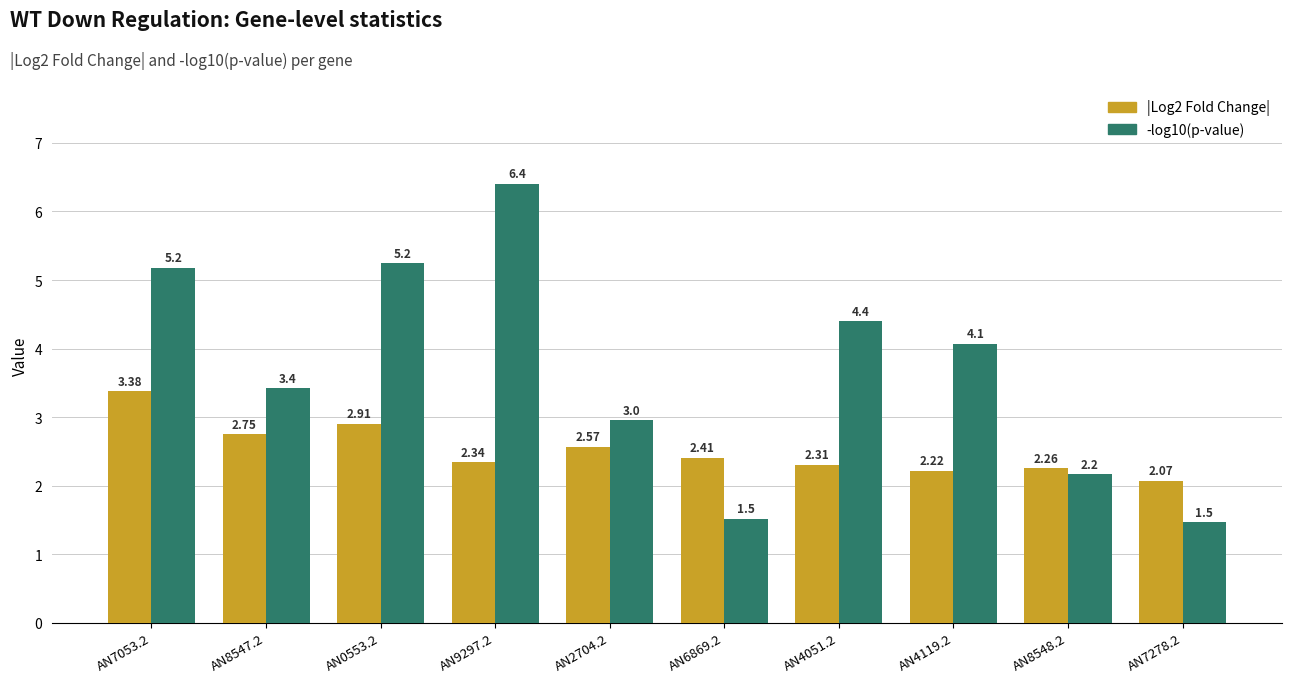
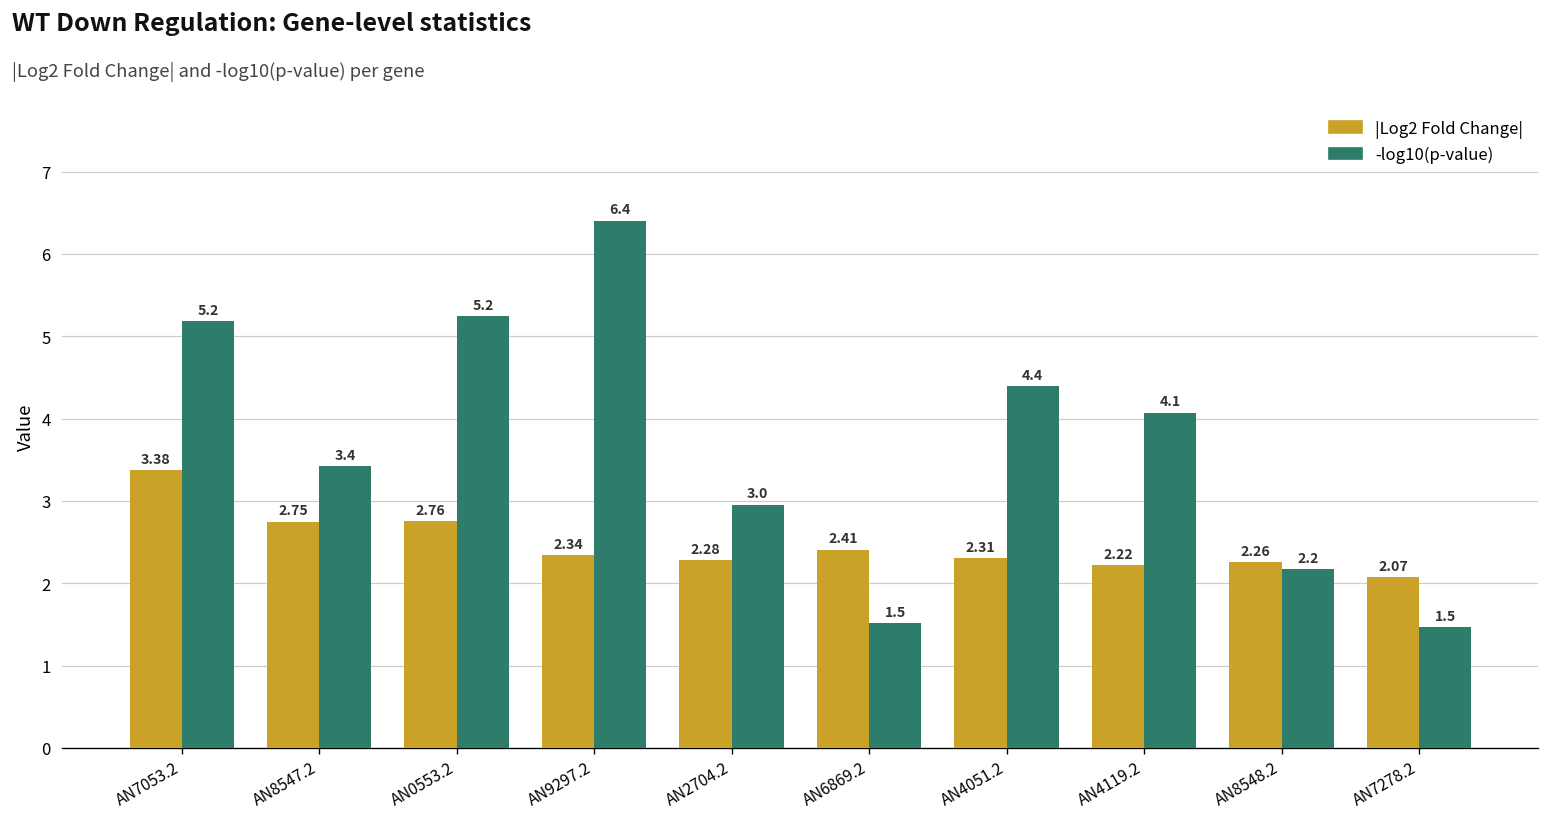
  {
    "|Log2 Fold Change|": {
      "AN7053.2": 3.38,
      "AN8547.2": 2.75,
-     "AN0553.2": 2.91,
+     "AN0553.2": 2.76,
      "AN9297.2": 2.34,
-     "AN2704.2": 2.57,
+     "AN2704.2": 2.28,
      "AN6869.2": 2.41,
      "AN4051.2": 2.31,
      "AN4119.2": 2.22,
      "AN8548.2": 2.26,
      "AN7278.2": 2.07
    },
    "-log10(p-value)": {
      "AN7053.2": 5.2,
      "AN8547.2": 3.4,
      "AN0553.2": 5.2,
      "AN9297.2": 6.4,
      "AN2704.2": 3.0,
      "AN6869.2": 1.5,
      "AN4051.2": 4.4,
      "AN4119.2": 4.1,
      "AN8548.2": 2.2,
      "AN7278.2": 1.5
    }
  }
